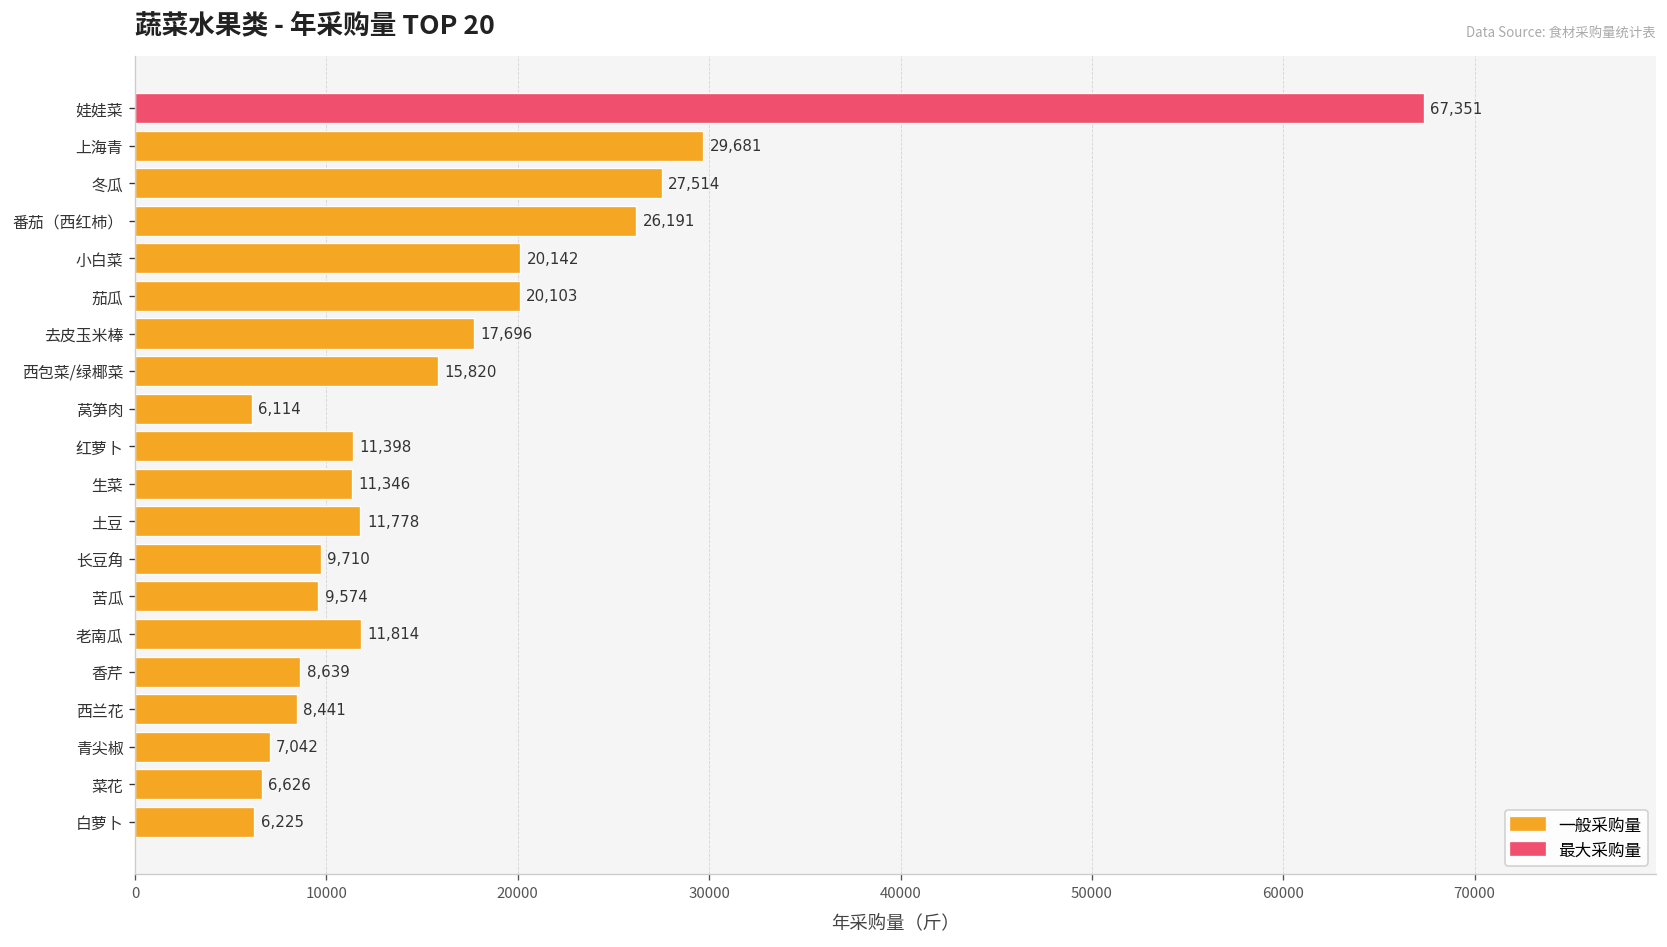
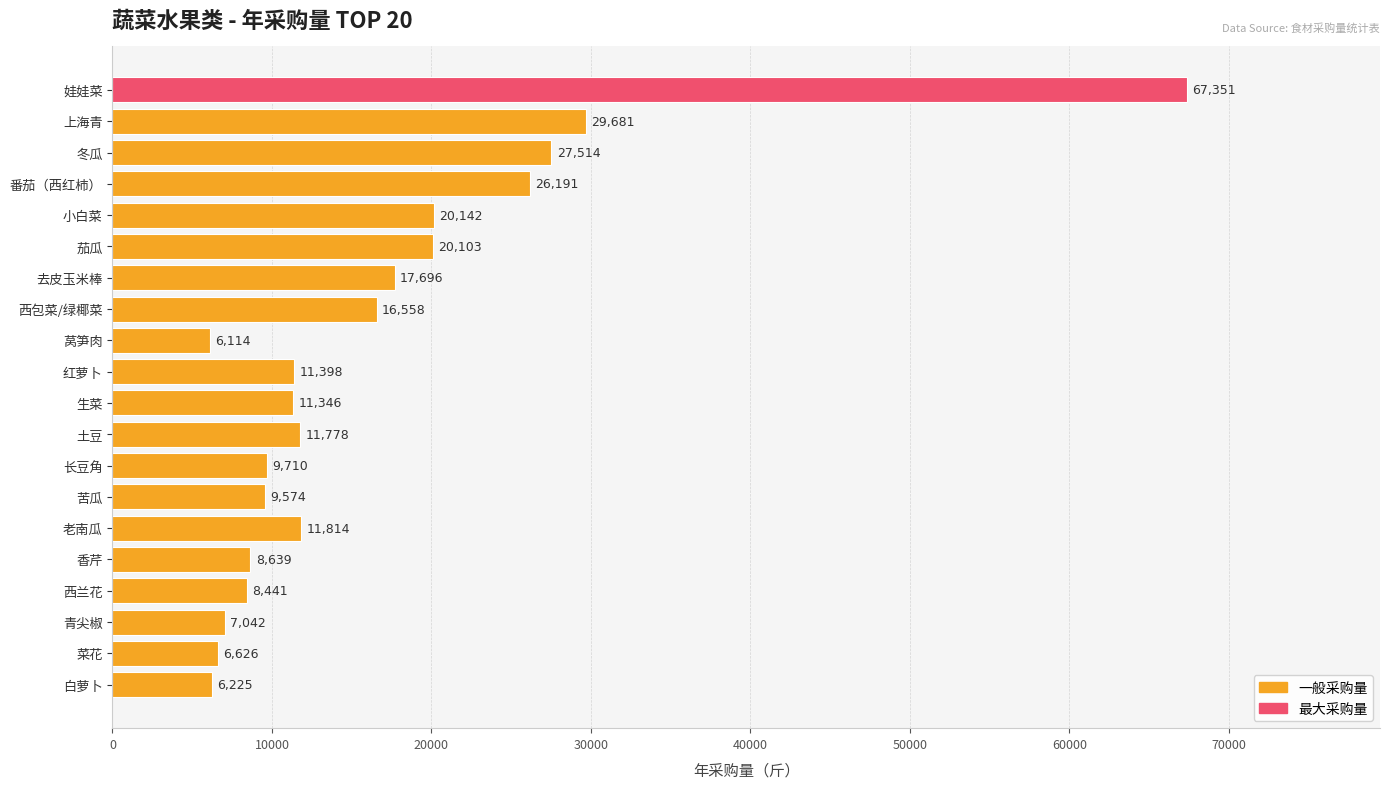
  {
    "娃娃菜": "67,351",
    "上海青": "29,681",
    "冬瓜": "27,514",
    "番茄（西红柿）": "26,191",
    "小白菜": "20,142",
    "茄瓜": "20,103",
    "去皮玉米棒": "17,696",
-   "西包菜/绿椰菜": "15,820",
+   "西包菜/绿椰菜": "16,558",
    "莴笋肉": "6,114",
    "红萝卜": "11,398",
    "生菜": "11,346",
    "土豆": "11,778",
    "长豆角": "9,710",
    "苦瓜": "9,574",
    "老南瓜": "11,814",
    "香芹": "8,639",
    "西兰花": "8,441",
    "青尖椒": "7,042",
    "菜花": "6,626",
    "白萝卜": "6,225"
  }
